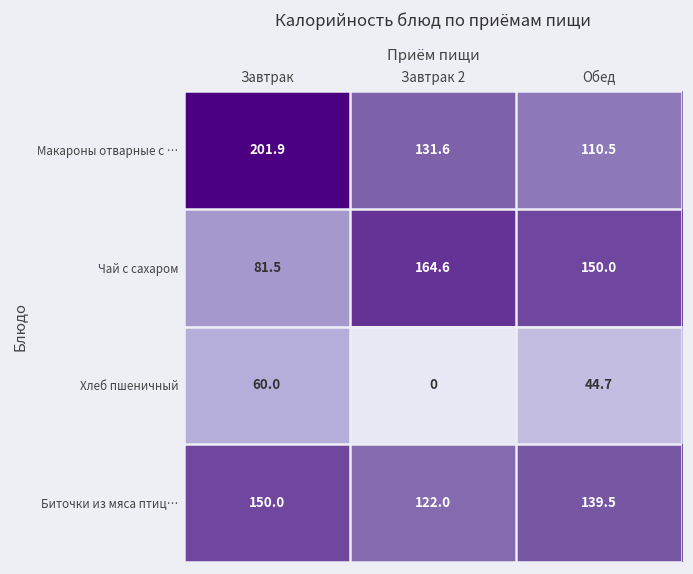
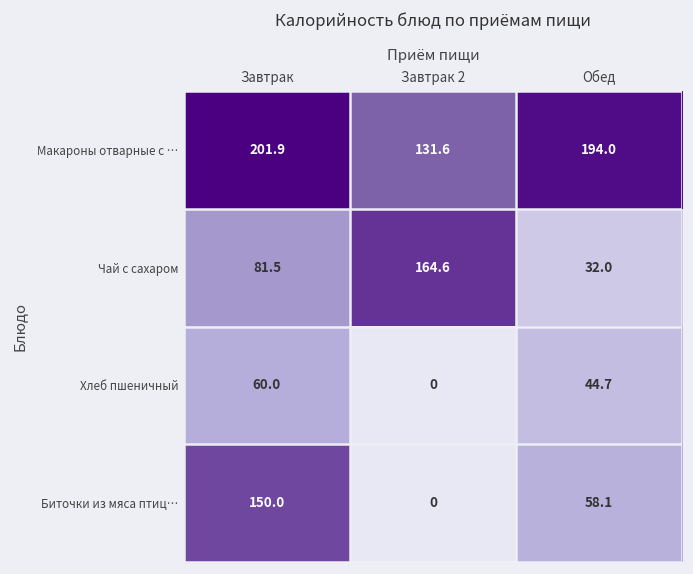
  {
    "Макароны отварные с …": {
      "Завтрак": 201.9,
      "Завтрак 2": 131.6,
-     "Обед": 110.5
+     "Обед": 194.0
    },
    "Чай с сахаром": {
      "Завтрак": 81.5,
      "Завтрак 2": 164.6,
-     "Обед": 150.0
+     "Обед": 32.0
    },
    "Хлеб пшеничный": {
      "Завтрак": 60.0,
      "Завтрак 2": 0,
      "Обед": 44.7
    },
    "Биточки из мяса птиц…": {
      "Завтрак": 150.0,
-     "Завтрак 2": 122.0,
-     "Обед": 139.5
+     "Завтрак 2": 0,
+     "Обед": 58.1
    }
  }
